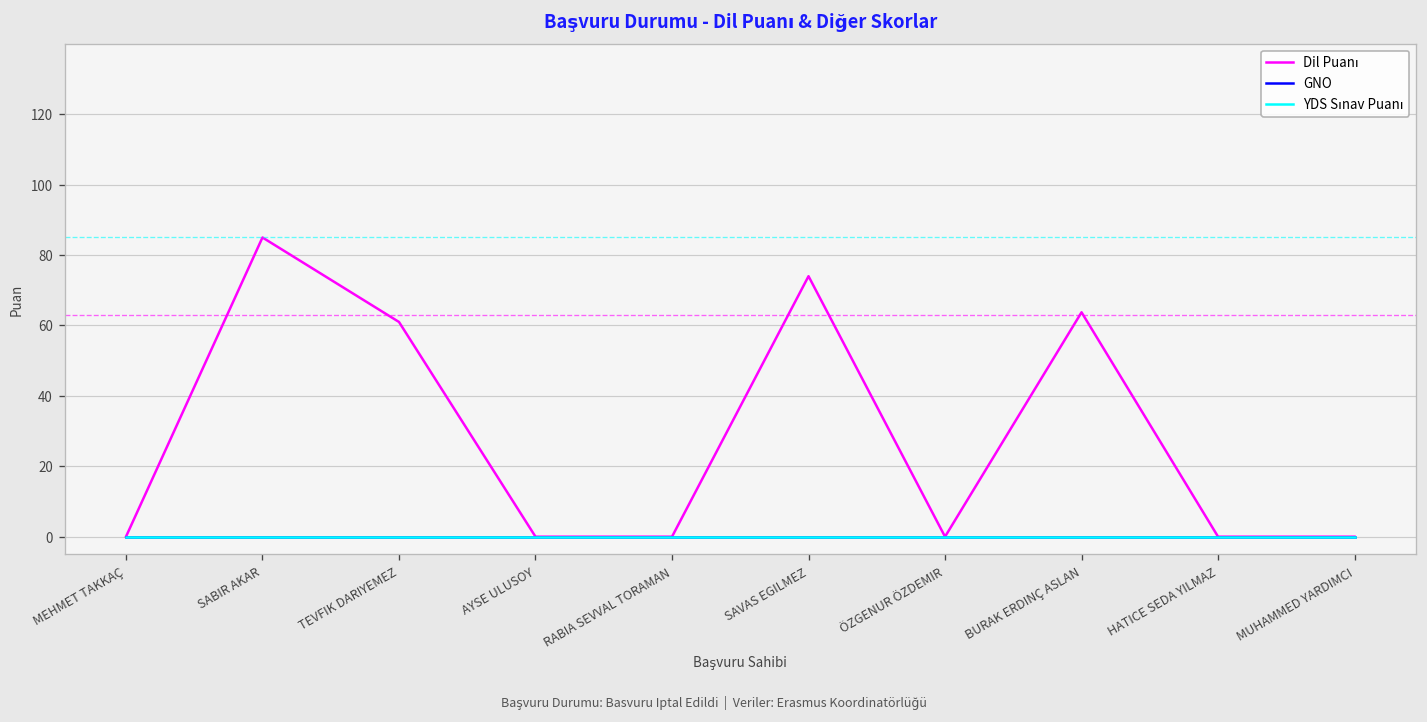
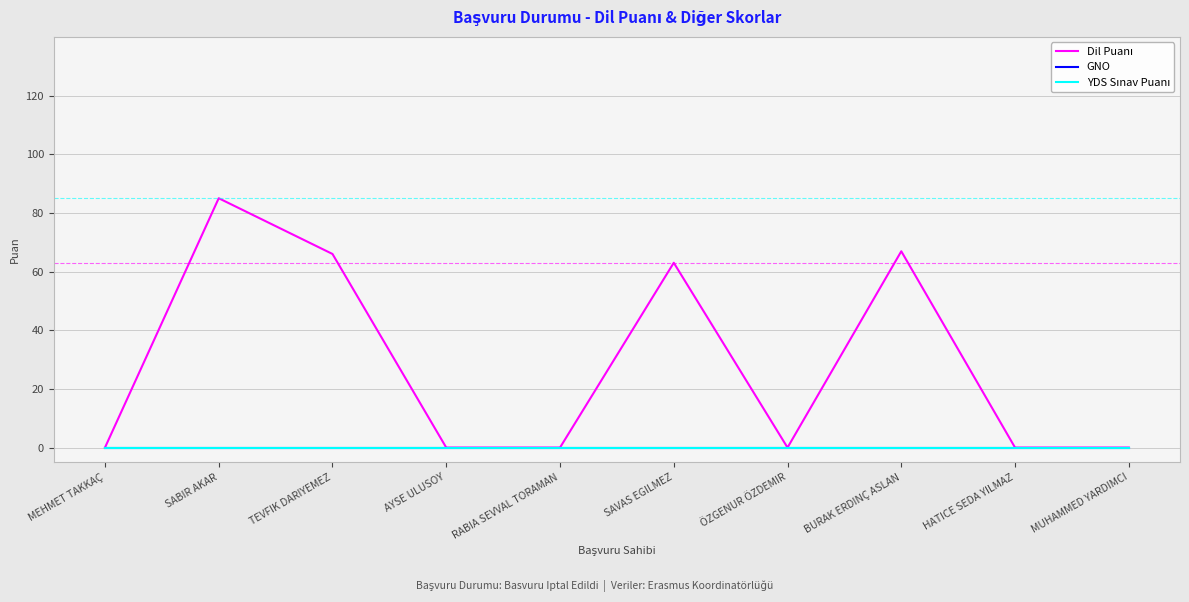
  {
    "Dil Puanı": {
      "SABIR AKAR": 85,
-     "TEVFIK DARIYEMEZ": 61,
-     "SAVAS EGILMEZ": 74,
-     "BURAK ERDINÇ ASLAN": 64
+     "TEVFIK DARIYEMEZ": 66,
+     "SAVAS EGILMEZ": 63,
+     "BURAK ERDINÇ ASLAN": 67
    },
    "YDS Sınav Puanı": {
      "SABIR AKAR": 0,
      "TEVFIK DARIYEMEZ": 0,
      "SAVAS EGILMEZ": 0,
      "BURAK ERDINÇ ASLAN": 0
    }
  }
